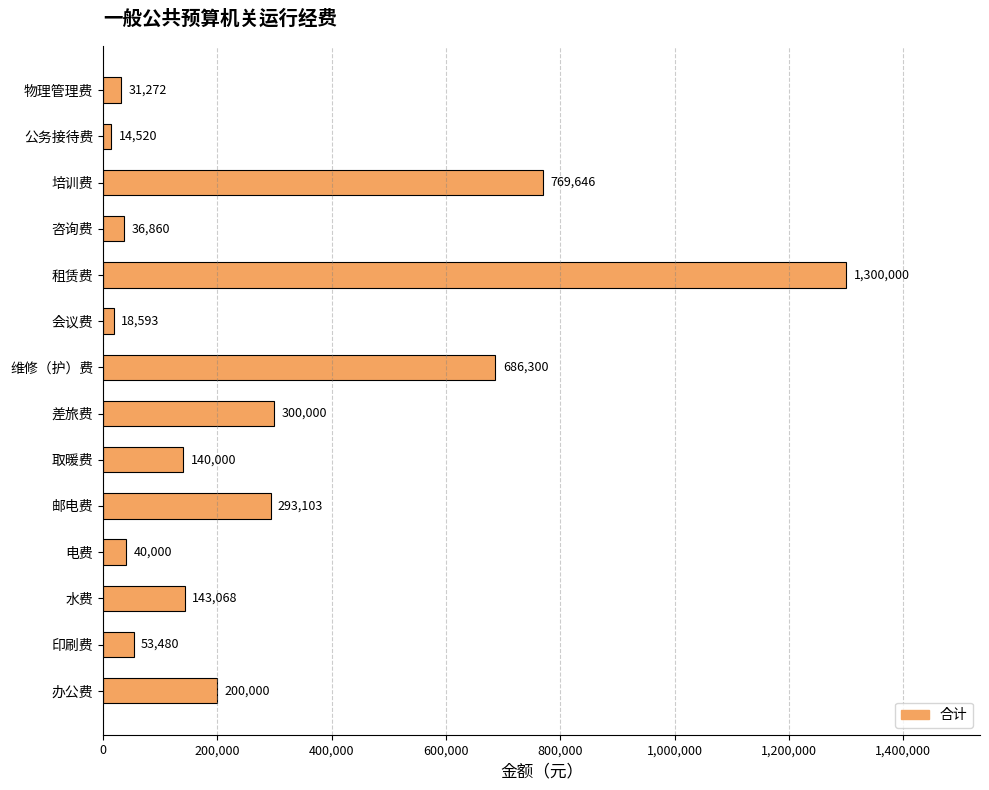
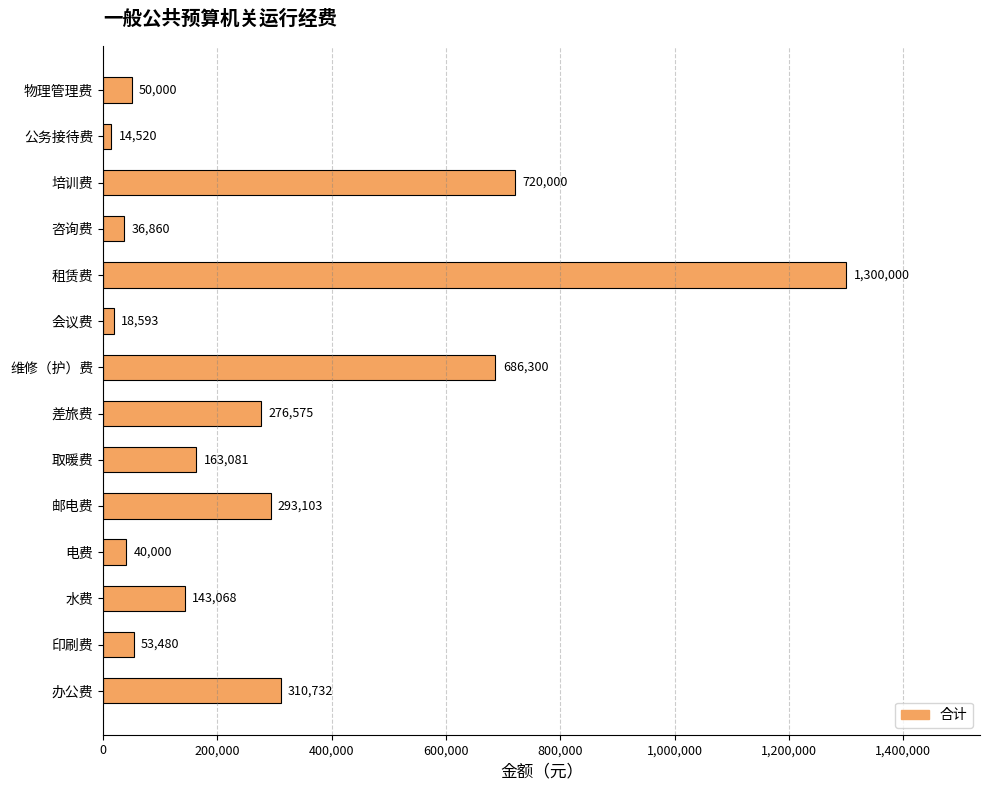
  {
-   "物理管理费": "31,272",
+   "物理管理费": "50,000",
    "公务接待费": "14,520",
-   "培训费": "769,646",
+   "培训费": "720,000",
    "咨询费": "36,860",
    "租赁费": "1,300,000",
    "会议费": "18,593",
    "维修（护）费": "686,300",
-   "差旅费": "300,000",
-   "取暖费": "140,000",
+   "差旅费": "276,575",
+   "取暖费": "163,081",
    "邮电费": "293,103",
    "电费": "40,000",
    "水费": "143,068",
    "印刷费": "53,480",
-   "办公费": "200,000"
+   "办公费": "310,732"
  }
